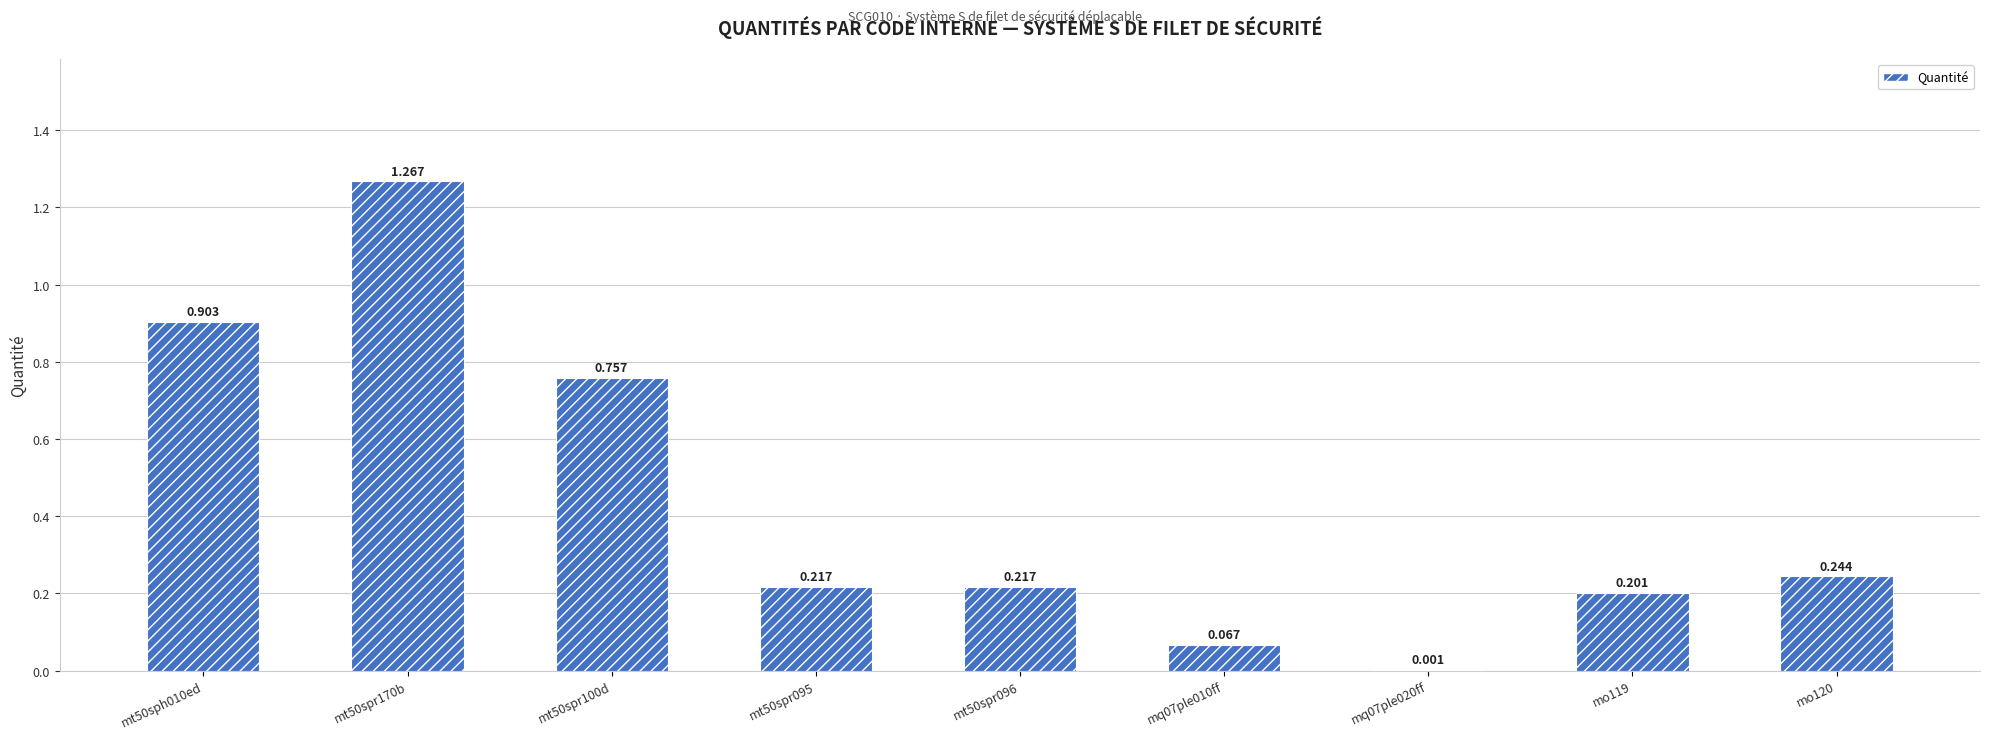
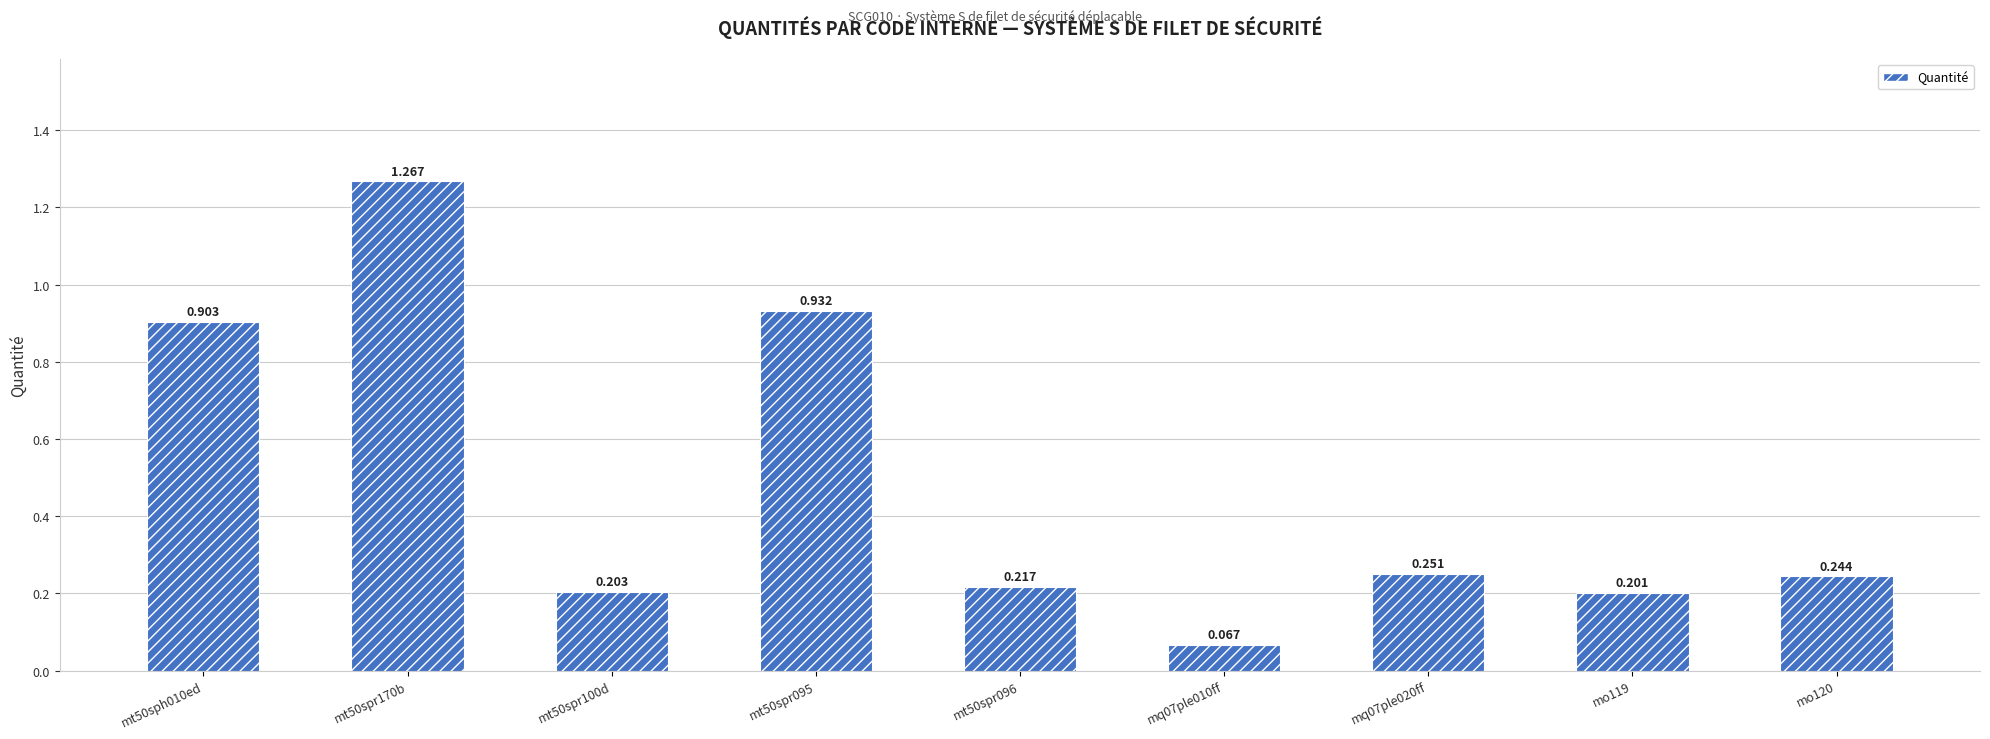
  {
    "mt50sph010ed": 0.903,
    "mt50spr170b": 1.267,
-   "mt50spr100d": 0.757,
-   "mt50spr095": 0.217,
+   "mt50spr100d": 0.203,
+   "mt50spr095": 0.932,
    "mt50spr096": 0.217,
    "mq07ple010ff": 0.067,
-   "mq07ple020ff": 0.001,
+   "mq07ple020ff": 0.251,
    "mo119": 0.201,
    "mo120": 0.244
  }
